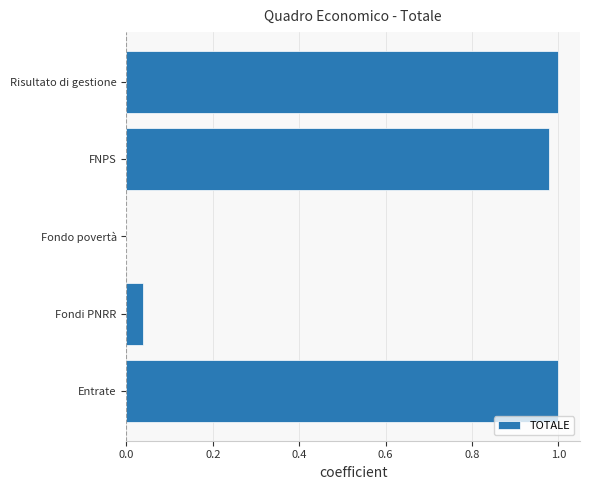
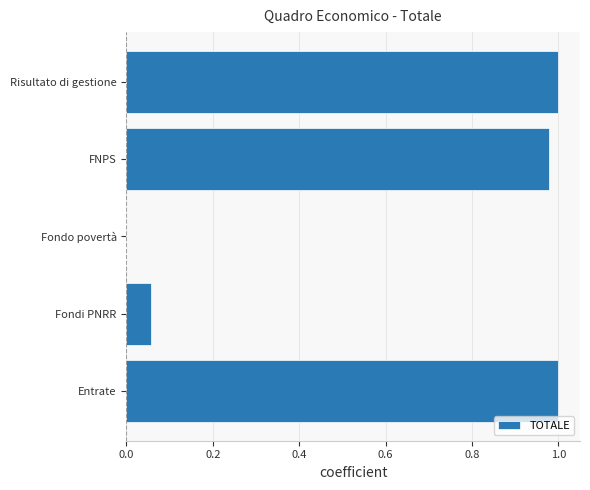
  {
    "Risultato di gestione": 1.00,
    "FNPS": 0.98,
    "Fondo povertà": 0.00,
-   "Fondi PNRR": 0.04,
+   "Fondi PNRR": 0.06,
    "Entrate": 1.00
  }
